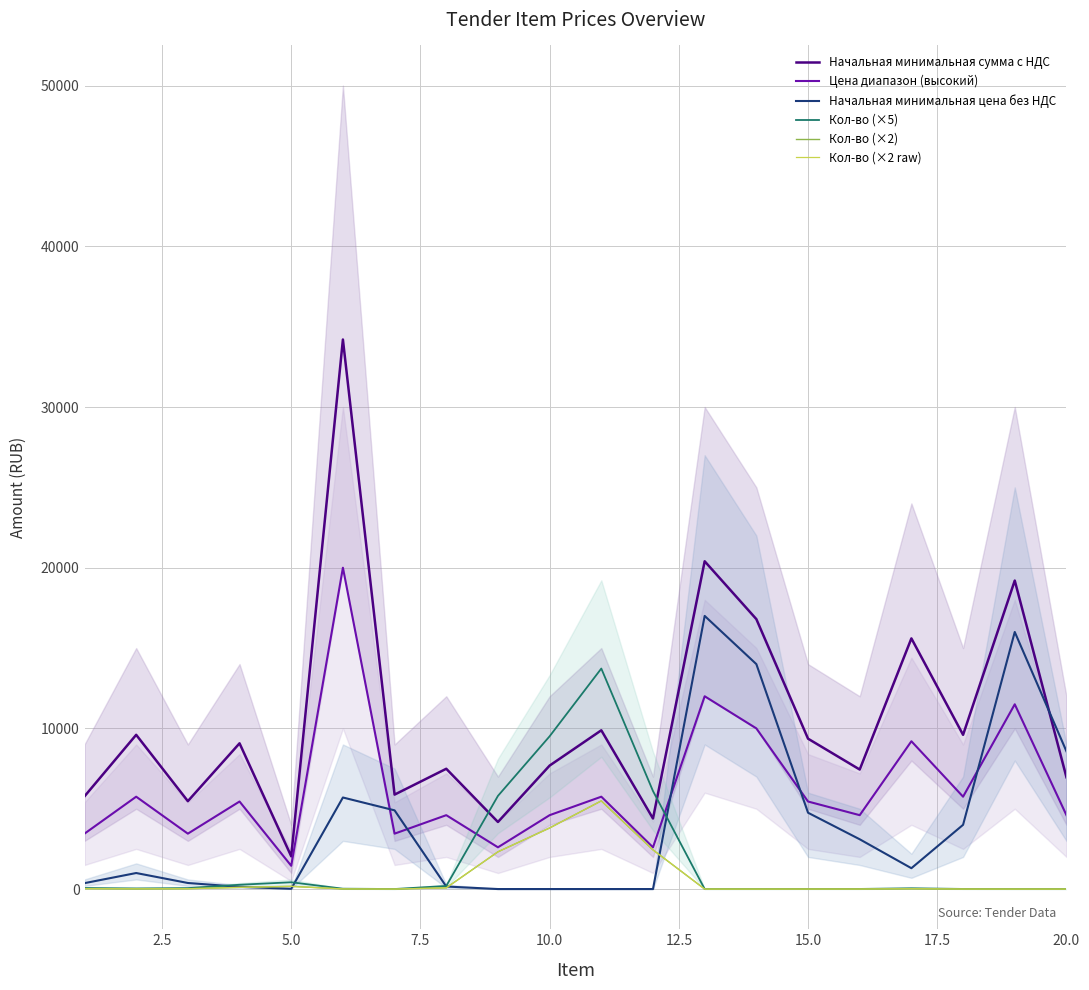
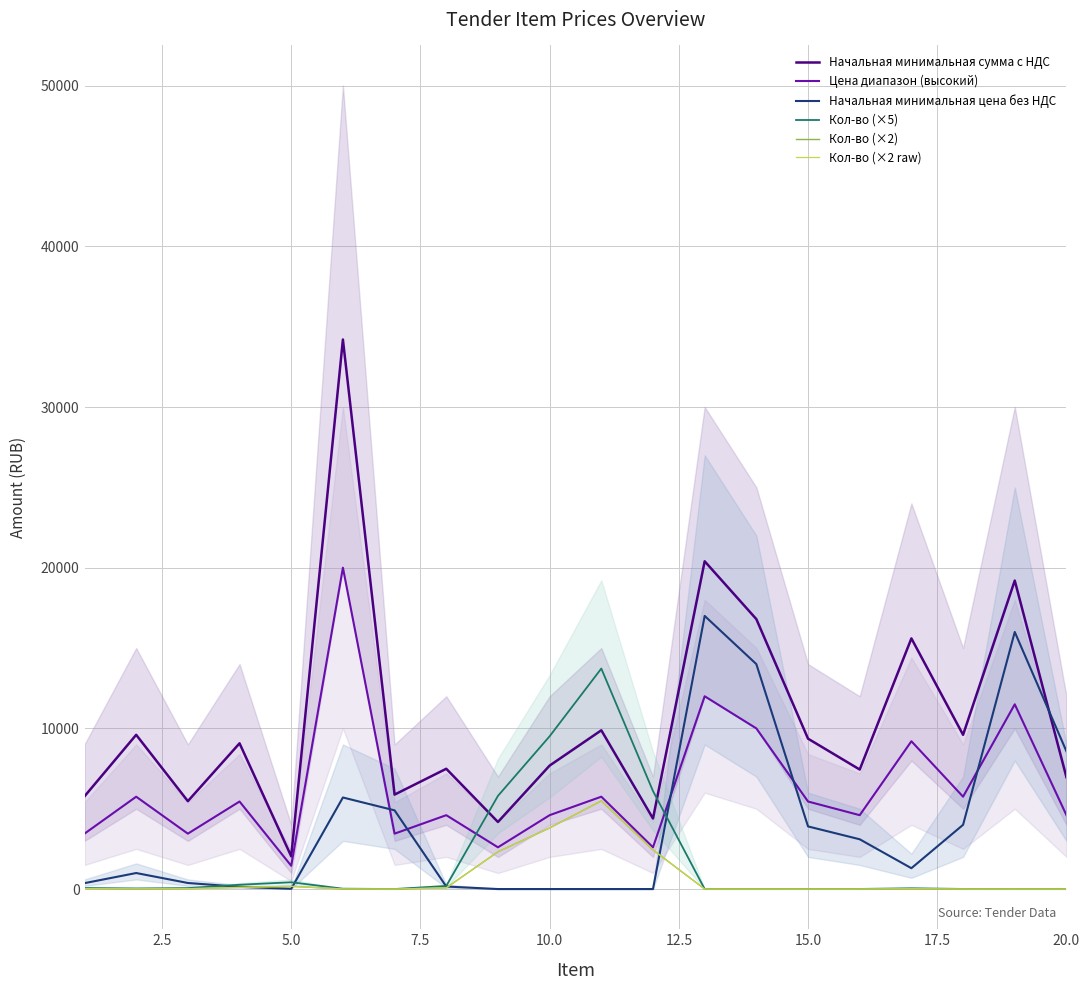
  {
    "Начальная минимальная цена без НДС": {
-     "15.0": 4800,
+     "15.0": 3900,
      "20.0": 8600
    },
    "Кол-во (×5)": {
      "5.0": 400,
      "10.0": 9500
    },
    "Кол-во (×2 raw)": {
      "10.0": 3800
    }
  }
